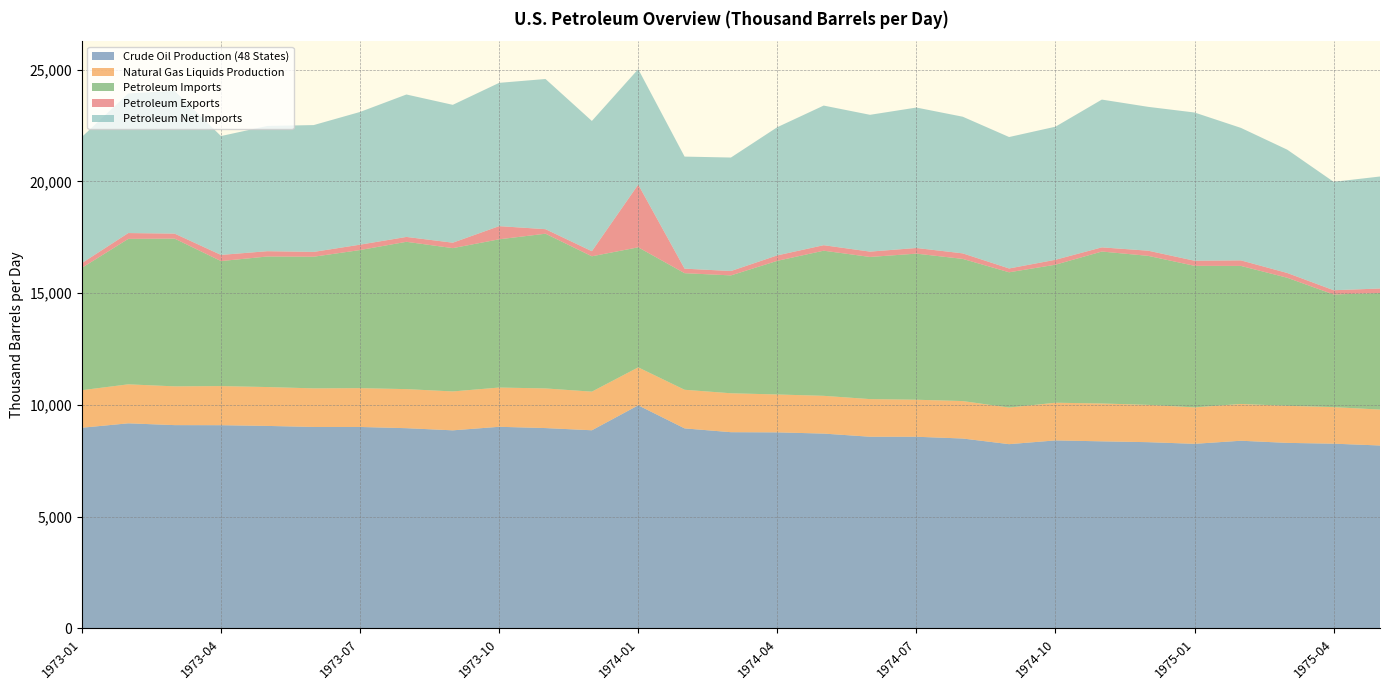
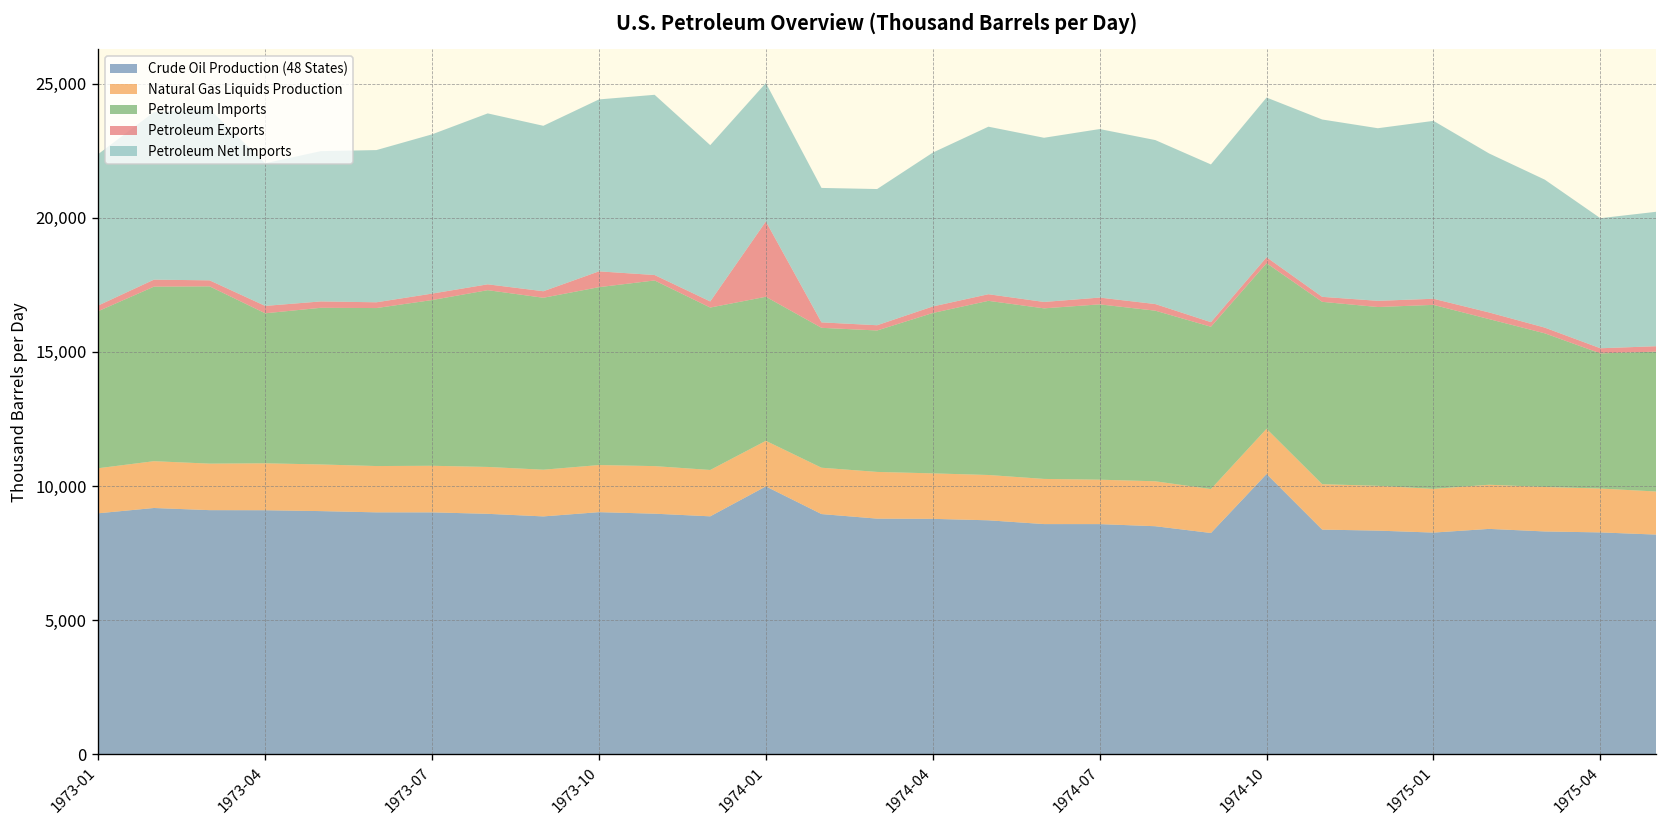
  {
    "Crude Oil Production (48 States)": {
      "1973-01": "9,000",
      "1973-04": "9,100",
      "1973-07": "9,000",
      "1973-10": "9,000",
      "1974-01": "10,000",
      "1974-04": "8,800",
      "1974-07": "8,600",
-     "1974-10": "8,400",
+     "1974-10": "10,400",
      "1975-01": "8,300",
      "1975-04": "8,300"
    },
    "Natural Gas Liquids Production": {
      "1973-01": "1,700",
      "1973-04": "1,700",
      "1973-07": "1,700",
      "1973-10": "1,800",
      "1974-01": "1,700",
      "1974-04": "1,700",
      "1974-07": "1,700",
      "1974-10": "1,700",
      "1975-01": "1,600",
      "1975-04": "1,600"
    },
    "Petroleum Imports": {
-     "1973-01": "5,500",
+     "1973-01": "5,900",
      "1973-04": "5,600",
      "1973-07": "6,200",
      "1973-10": "6,600",
      "1974-01": "5,400",
      "1974-04": "6,000",
      "1974-07": "6,500",
      "1974-10": "6,200",
-     "1975-01": "6,300",
+     "1975-01": "6,900",
      "1975-04": "5,000"
    },
    "Petroleum Exports": {
      "1973-01": "200",
      "1973-04": "300",
      "1973-07": "200",
      "1973-10": "600",
      "1974-01": "2,800",
      "1974-04": "200",
      "1974-07": "300",
      "1974-10": "200",
      "1975-01": "200",
      "1975-04": "200"
    },
    "Petroleum Net Imports": {
      "1973-01": "5,600",
      "1973-04": "5,300",
      "1973-07": "5,900",
      "1973-10": "6,400",
      "1974-01": "5,200",
      "1974-04": "5,700",
      "1974-07": "6,300",
      "1974-10": "6,000",
      "1975-01": "6,600",
      "1975-04": "4,800"
    }
  }
